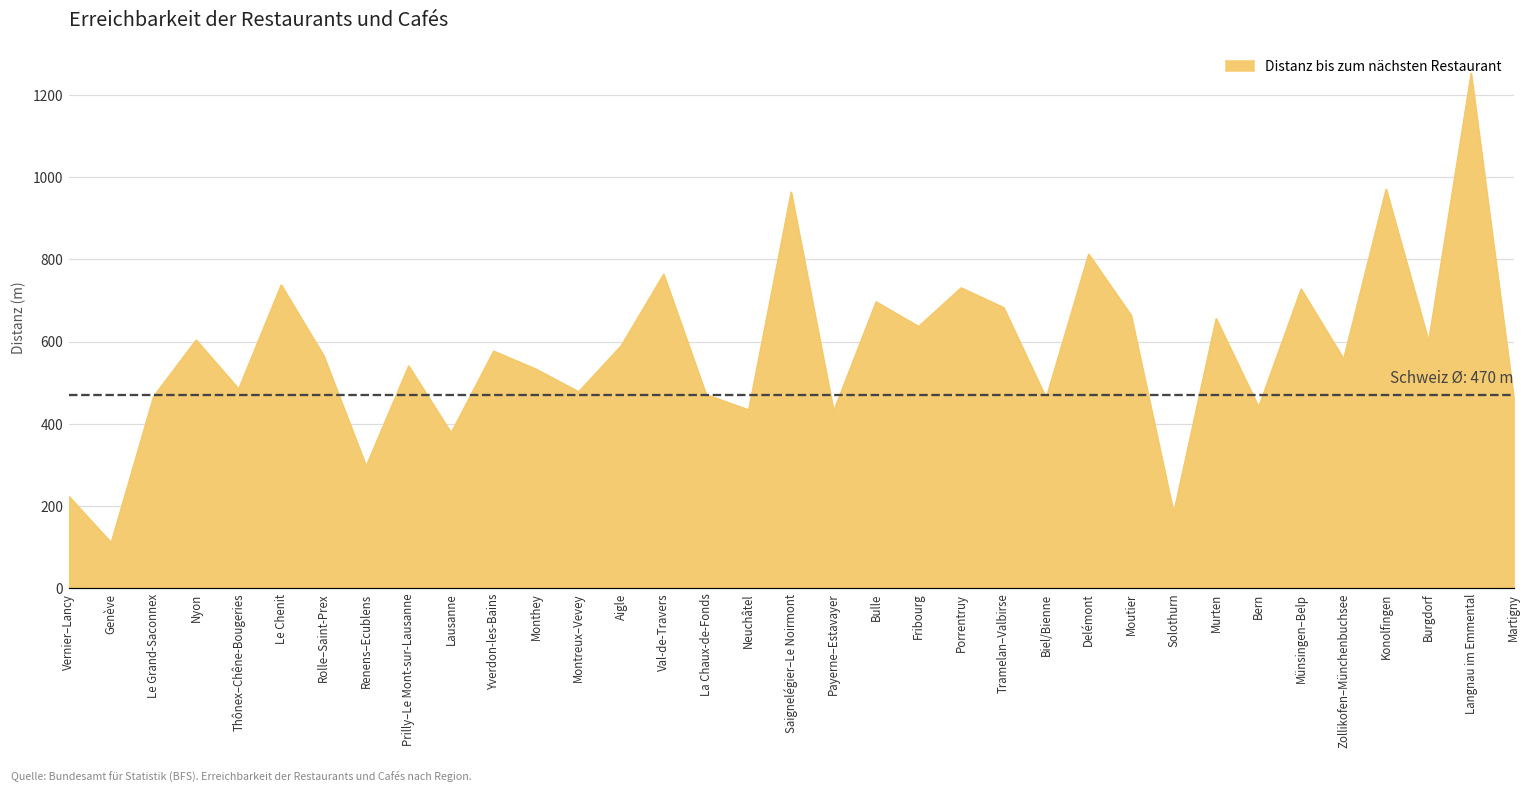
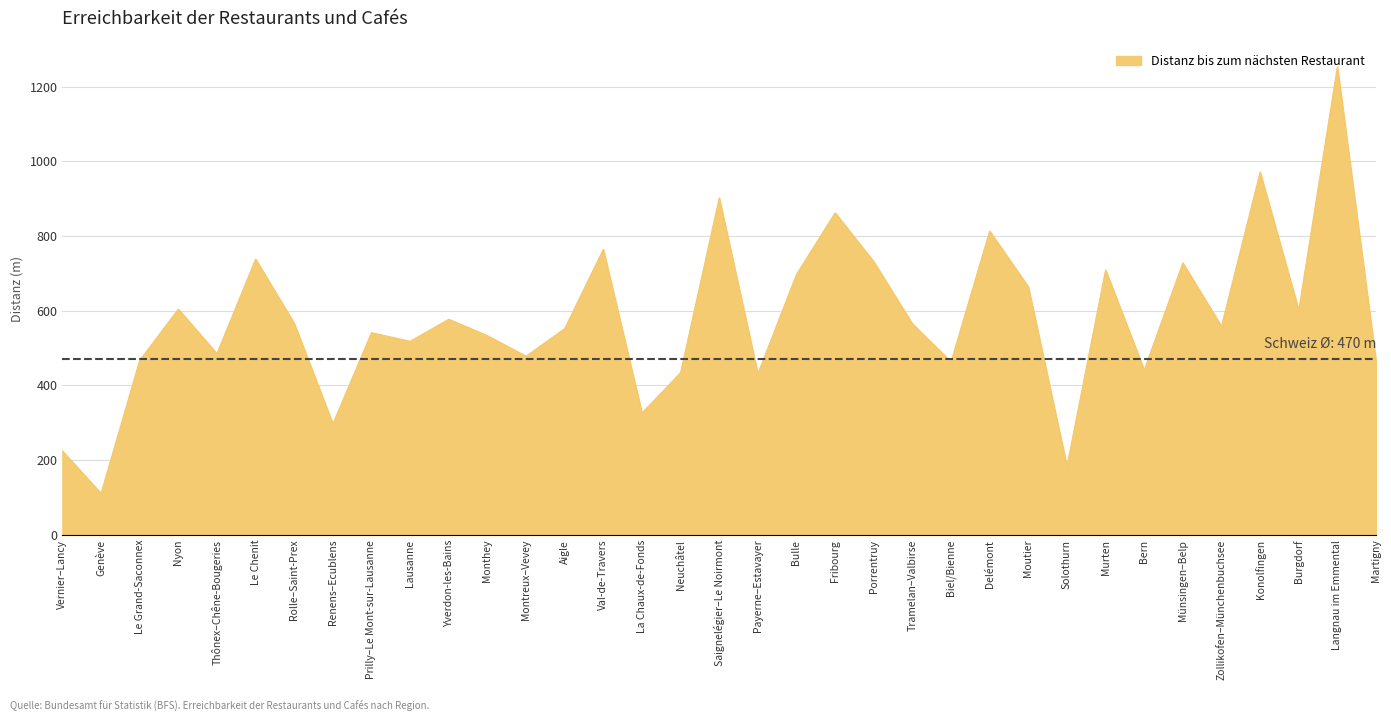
  {
    "Vernier–Lancy": 220,
    "Genève": 110,
    "Le Grand-Saconnex": 470,
    "Nyon": 600,
    "Thônex–Chêne-Bougeries": 490,
    "Le Chenit": 740,
    "Rolle–Saint-Prex": 570,
    "Renens–Ecublens": 300,
    "Prilly–Le Mont-sur-Lausanne": 540,
-   "Lausanne": 380,
+   "Lausanne": 520,
    "Yverdon-les-Bains": 580,
    "Monthey": 530,
    "Montreux–Vevey": 480,
-   "Aigle": 590,
+   "Aigle": 550,
    "Val-de-Travers": 760,
-   "La Chaux-de-Fonds": 470,
+   "La Chaux-de-Fonds": 330,
    "Neuchâtel": 430,
-   "Saignelégier–Le Noirmont": 960,
+   "Saignelégier–Le Noirmont": 900,
    "Payerne–Estavayer": 430,
    "Bulle": 700,
-   "Fribourg": 640,
+   "Fribourg": 860,
    "Porrentruy": 730,
-   "Tramelan–Valbirse": 680,
+   "Tramelan–Valbirse": 570,
    "Biel/Bienne": 460,
    "Delémont": 810,
    "Moutier": 660,
    "Solothurn": 180,
-   "Murten": 660,
+   "Murten": 710,
    "Bern": 440,
    "Münsingen–Belp": 730,
    "Zollikofen–Münchenbuchsee": 560,
    "Konolfingen": 970,
    "Burgdorf": 600,
    "Langnau im Emmental": 1250
  }
